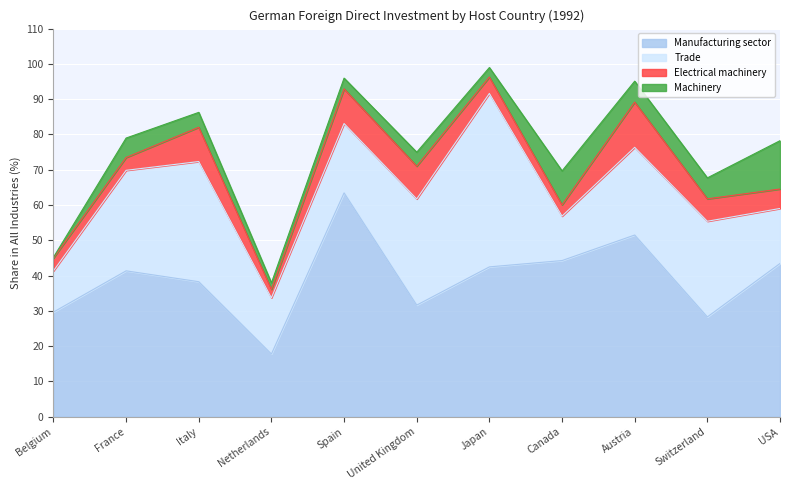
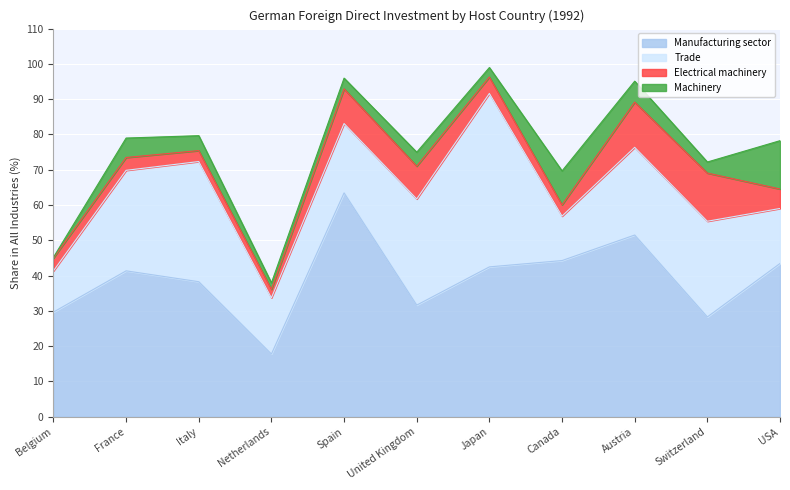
  {
    "Electrical machinery": {
      "France": 4,
-     "Italy": 10,
+     "Italy": 3,
      "Netherlands": 2,
      "Spain": 10,
      "United Kingdom": 9,
      "Japan": 5,
      "Canada": 3,
      "Austria": 13,
-     "Switzerland": 6,
+     "Switzerland": 14,
      "USA": 6
    },
    "Machinery": {
      "France": 6,
      "Italy": 4,
      "Netherlands": 2,
      "Spain": 3,
      "United Kingdom": 4,
      "Japan": 3,
      "Canada": 10,
      "Austria": 6,
-     "Switzerland": 6,
+     "Switzerland": 3,
      "USA": 14
    }
  }
